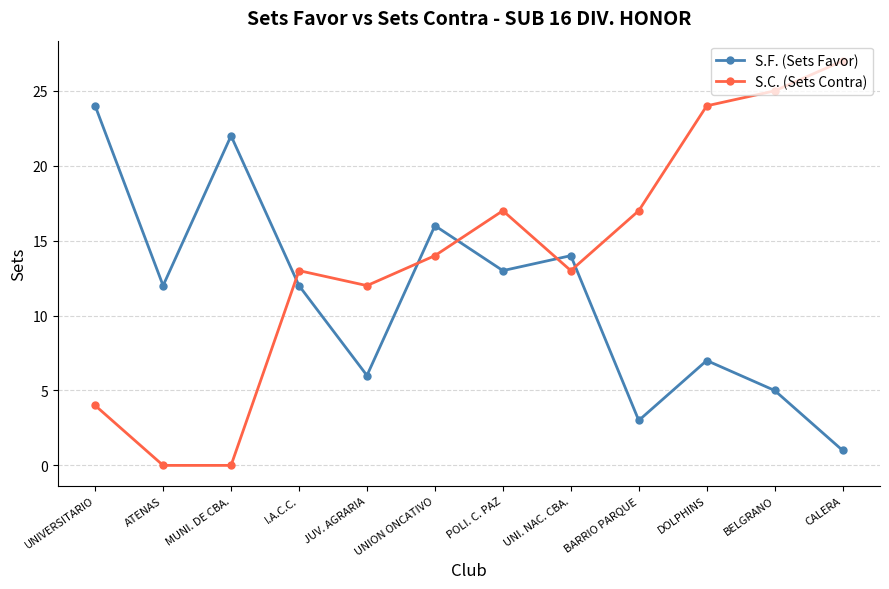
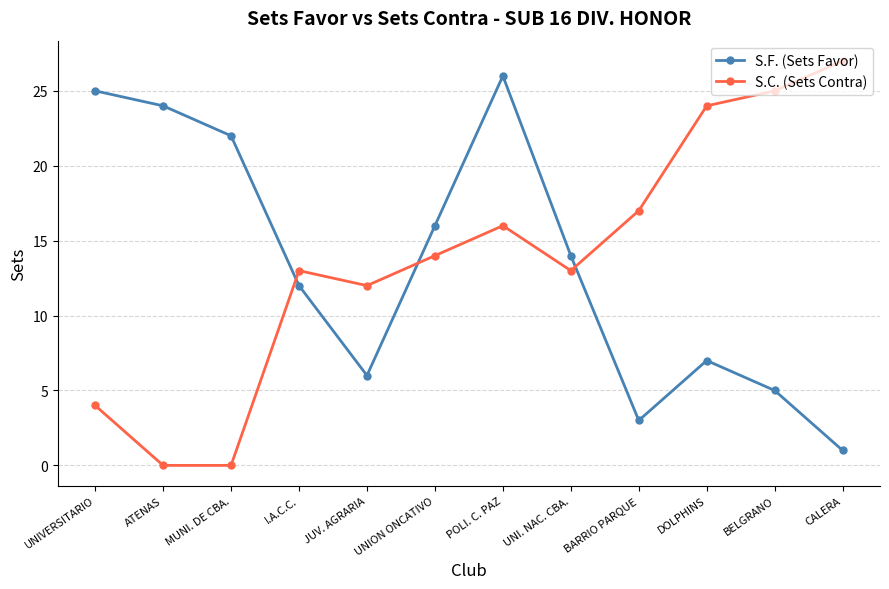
  {
    "S.F. (Sets Favor)": {
-     "UNIVERSITARIO": 24,
-     "ATENAS": 12,
+     "UNIVERSITARIO": 25,
+     "ATENAS": 24,
      "MUNI. DE CBA.": 22,
      "I.A.C.C.": 12,
      "JUV. AGRARIA": 6,
      "UNION ONCATIVO": 16,
-     "POLI. C. PAZ": 13,
+     "POLI. C. PAZ": 26,
      "UNI. NAC. CBA.": 14,
      "BARRIO PARQUE": 3,
      "DOLPHINS": 7,
      "BELGRANO": 5,
      "CALERA": 1
    },
    "S.C. (Sets Contra)": {
      "UNIVERSITARIO": 4,
      "ATENAS": 0,
      "MUNI. DE CBA.": 0,
      "I.A.C.C.": 13,
      "JUV. AGRARIA": 12,
      "UNION ONCATIVO": 14,
-     "POLI. C. PAZ": 17,
+     "POLI. C. PAZ": 16,
      "UNI. NAC. CBA.": 13,
      "BARRIO PARQUE": 17,
      "DOLPHINS": 24
    }
  }
